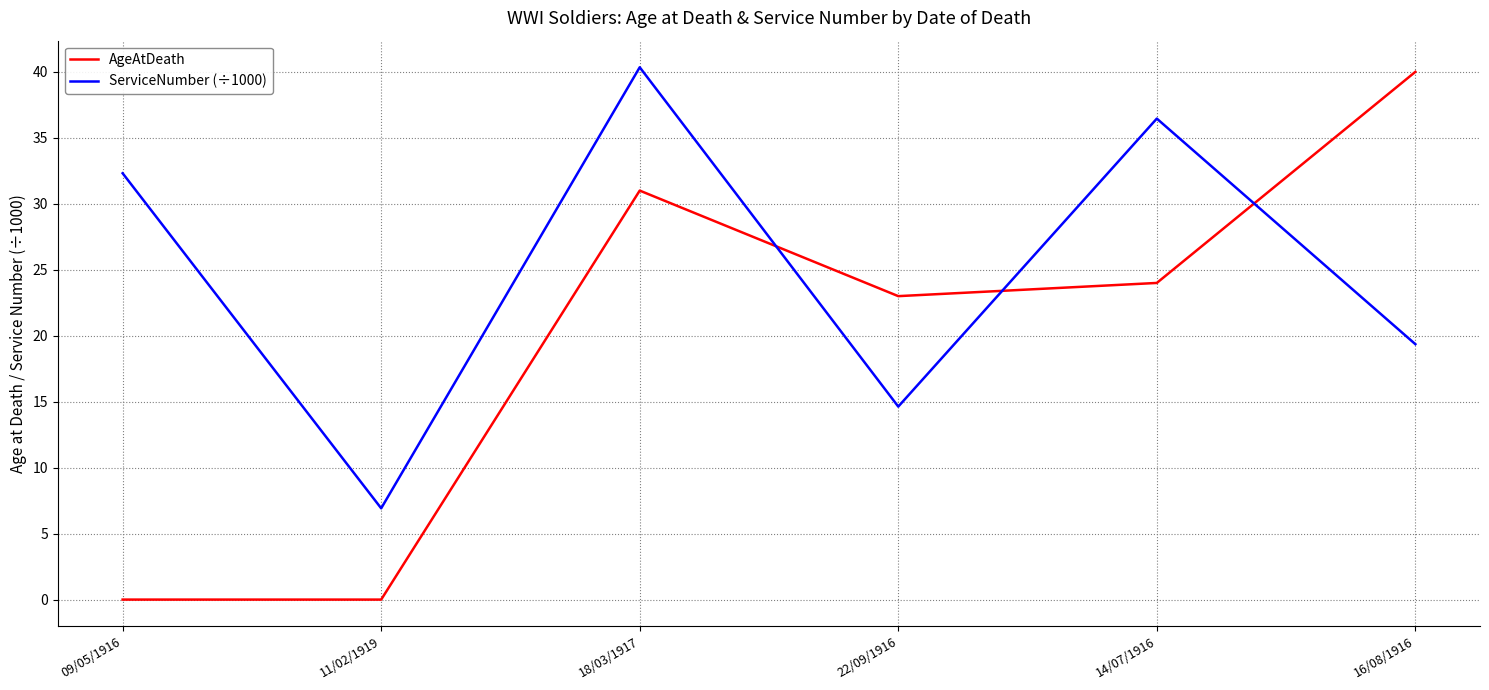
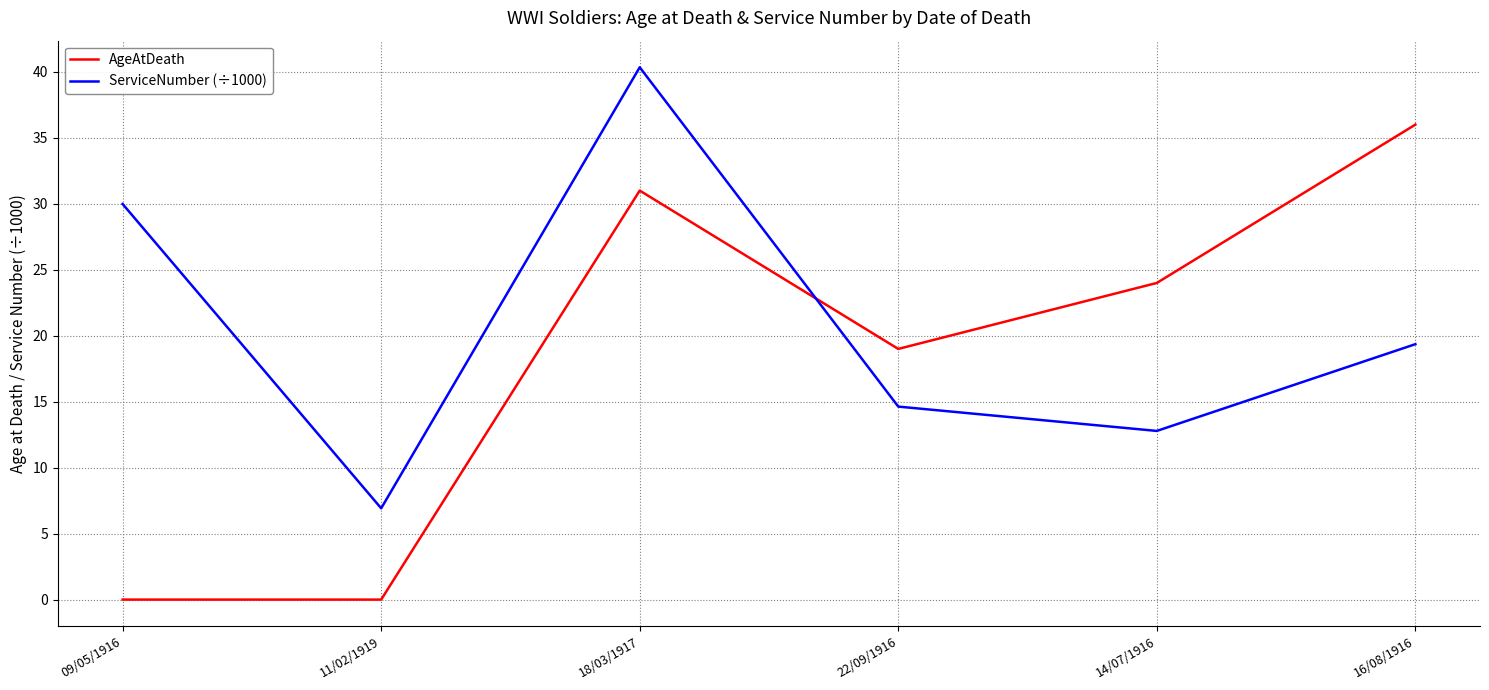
  {
    "AgeAtDeath": {
      "09/05/1916": 0,
      "11/02/1919": 0,
      "18/03/1917": 31,
-     "22/09/1916": 23,
+     "22/09/1916": 19,
      "14/07/1916": 24,
-     "16/08/1916": 40
+     "16/08/1916": 36
    },
    "ServiceNumber (÷1000)": {
-     "09/05/1916": 32.3,
+     "09/05/1916": 30.0,
      "11/02/1919": 6.9,
      "18/03/1917": 40.3,
      "22/09/1916": 14.6,
-     "14/07/1916": 36.5,
+     "14/07/1916": 12.8,
      "16/08/1916": 19.4
    }
  }
